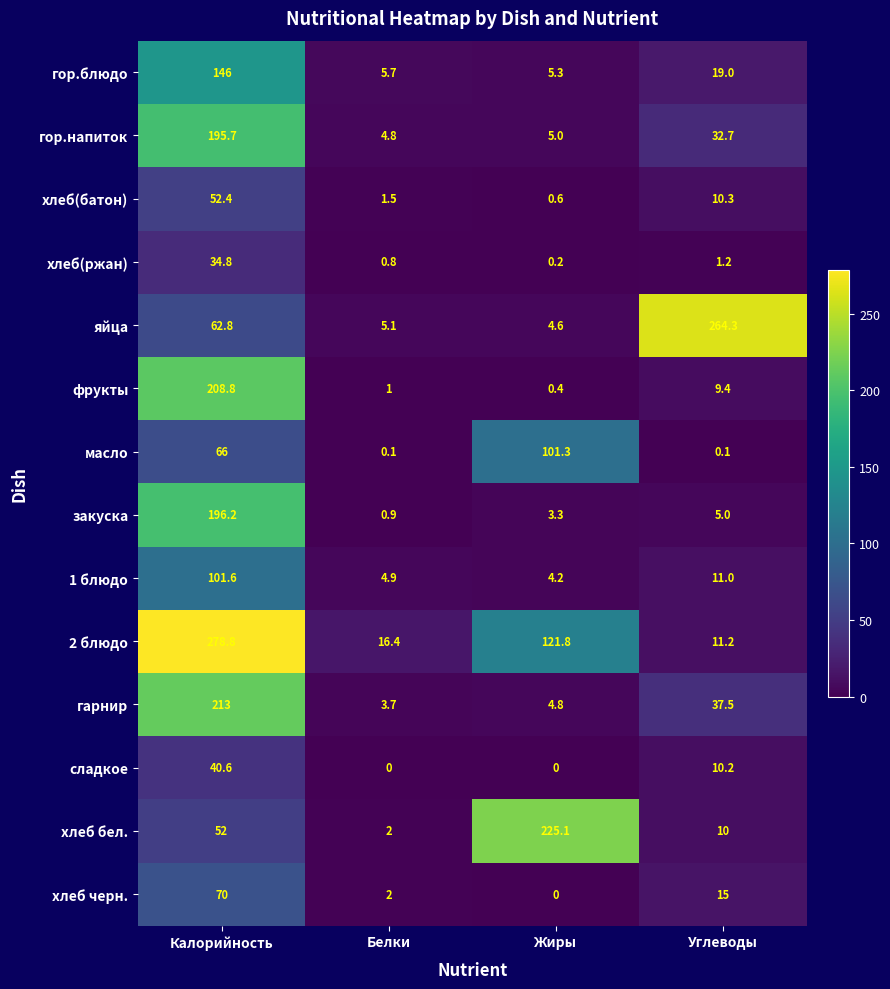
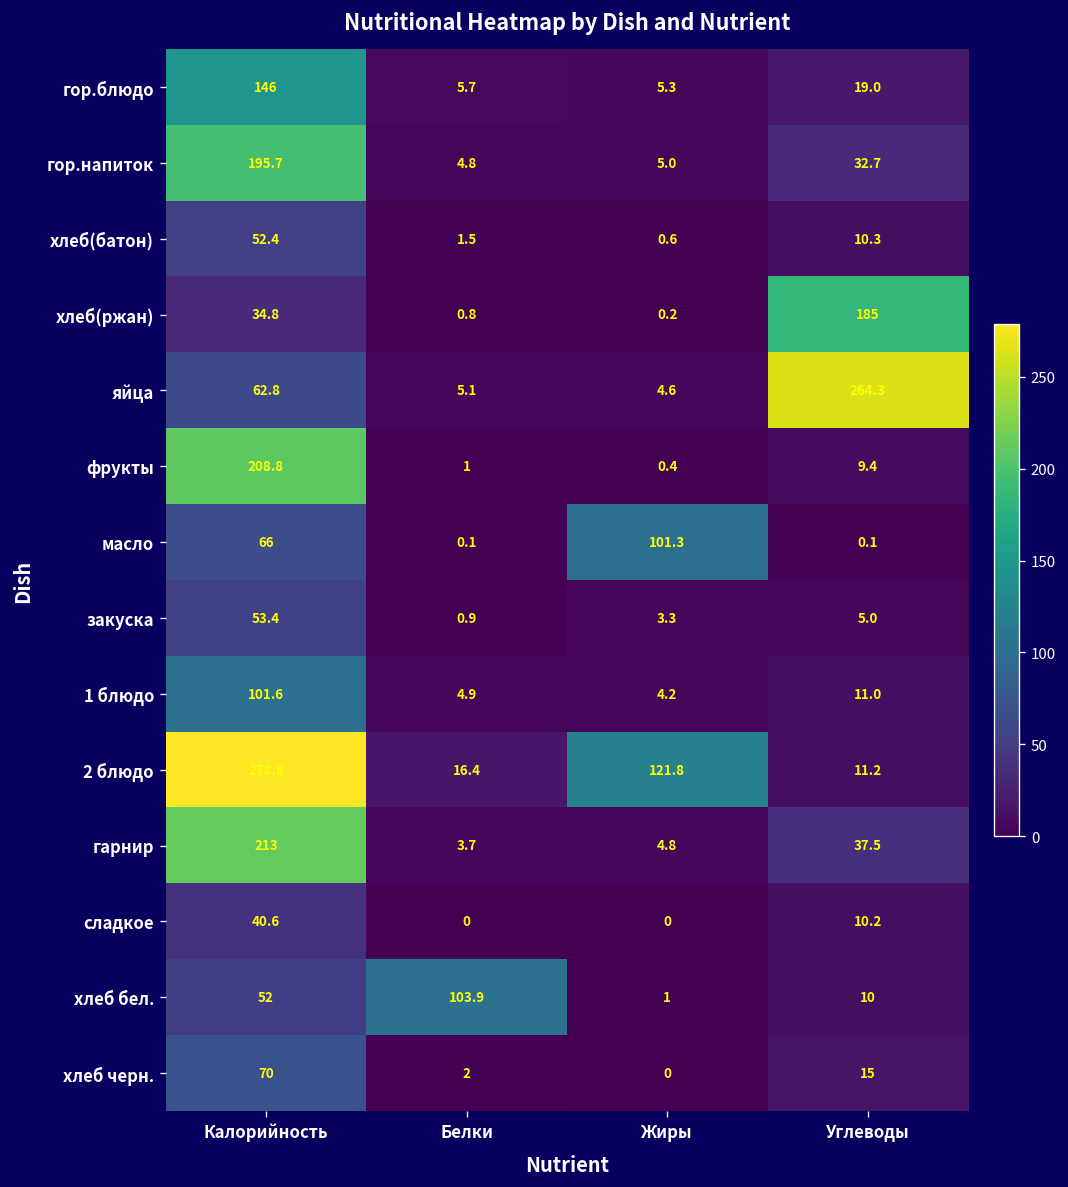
  {
    "гор.блюдо": {
      "Калорийность": 146,
      "Белки": 5.7,
      "Жиры": 5.3,
      "Углеводы": 19.0
    },
    "гор.напиток": {
      "Калорийность": 195.7,
      "Белки": 4.8,
      "Жиры": 5.0,
      "Углеводы": 32.7
    },
    "хлеб(батон)": {
      "Калорийность": 52.4,
      "Белки": 1.5,
      "Жиры": 0.6,
      "Углеводы": 10.3
    },
    "хлеб(ржан)": {
      "Калорийность": 34.8,
      "Белки": 0.8,
      "Жиры": 0.2,
-     "Углеводы": 1.2
+     "Углеводы": 185
    },
    "яйца": {
      "Калорийность": 62.8,
      "Белки": 5.1,
      "Жиры": 4.6
    },
    "фрукты": {
      "Калорийность": 208.8,
      "Белки": 1,
      "Жиры": 0.4,
      "Углеводы": 9.4
    },
    "масло": {
      "Калорийность": 66,
      "Белки": 0.1,
      "Жиры": 101.3,
      "Углеводы": 0.1
    },
    "закуска": {
-     "Калорийность": 196.2,
+     "Калорийность": 53.4,
      "Белки": 0.9,
      "Жиры": 3.3,
      "Углеводы": 5.0
    },
    "1 блюдо": {
      "Калорийность": 101.6,
      "Белки": 4.9,
      "Жиры": 4.2,
      "Углеводы": 11.0
    },
    "2 блюдо": {
      "Белки": 16.4,
      "Жиры": 121.8,
      "Углеводы": 11.2
    },
    "гарнир": {
      "Калорийность": 213,
      "Белки": 3.7,
      "Жиры": 4.8,
      "Углеводы": 37.5
    },
    "сладкое": {
      "Калорийность": 40.6,
      "Белки": 0,
      "Жиры": 0,
      "Углеводы": 10.2
    },
    "хлеб бел.": {
      "Калорийность": 52,
-     "Белки": 2,
-     "Жиры": 225.1,
+     "Белки": 103.9,
+     "Жиры": 1,
      "Углеводы": 10
    },
    "хлеб черн.": {
      "Калорийность": 70,
      "Белки": 2,
      "Жиры": 0,
      "Углеводы": 15
    }
  }
